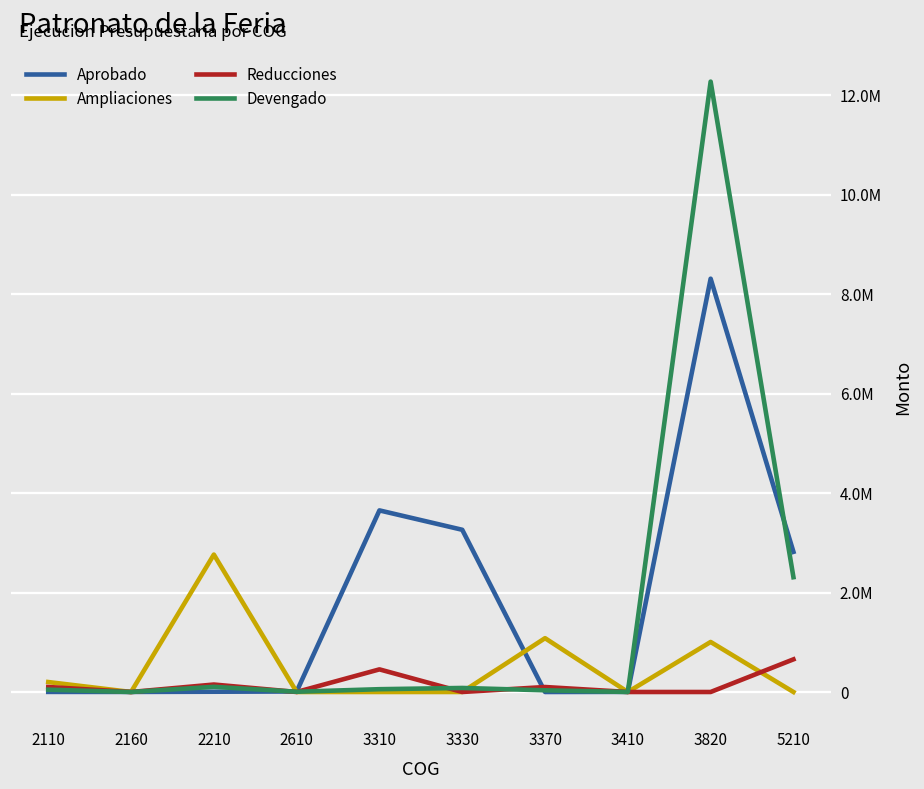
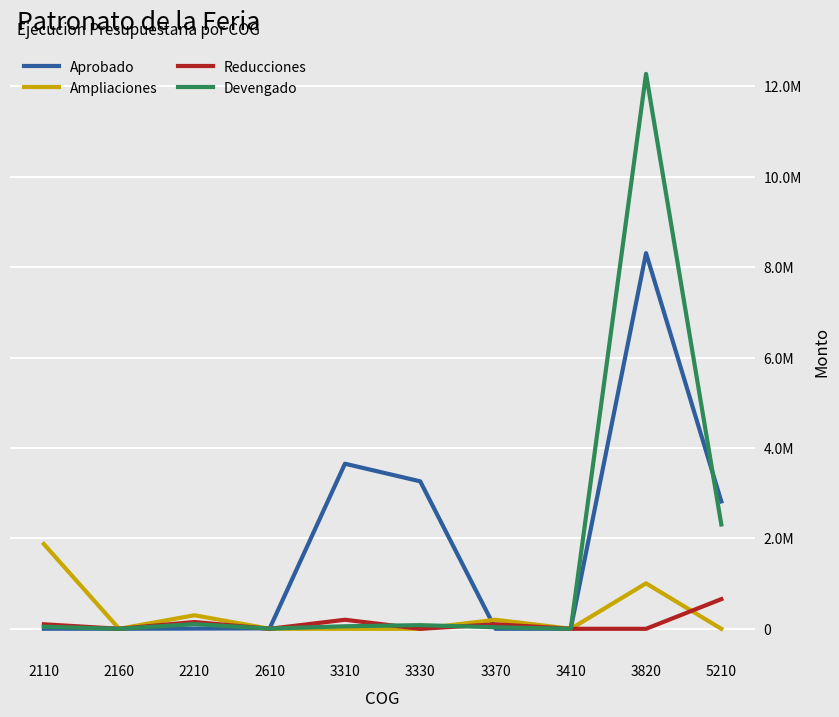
  {
    "Aprobado": {
      "2210": 0,
      "3310": 3700000,
      "3330": 3300000,
      "3820": 8300000,
      "5210": 2800000
    },
    "Ampliaciones": {
-     "2110": 200000,
-     "2210": 2800000,
-     "3370": 1100000,
+     "2110": 1900000,
+     "2210": 300000,
+     "3370": 200000,
      "3820": 1000000,
      "5210": 0
    },
    "Reducciones": {
-     "3310": 500000,
+     "3310": 200000,
      "3370": 100000,
      "3820": 0,
      "5210": 700000
    },
    "Devengado": {
      "3330": 100000,
      "3820": 12300000,
      "5210": 2300000
    }
  }
